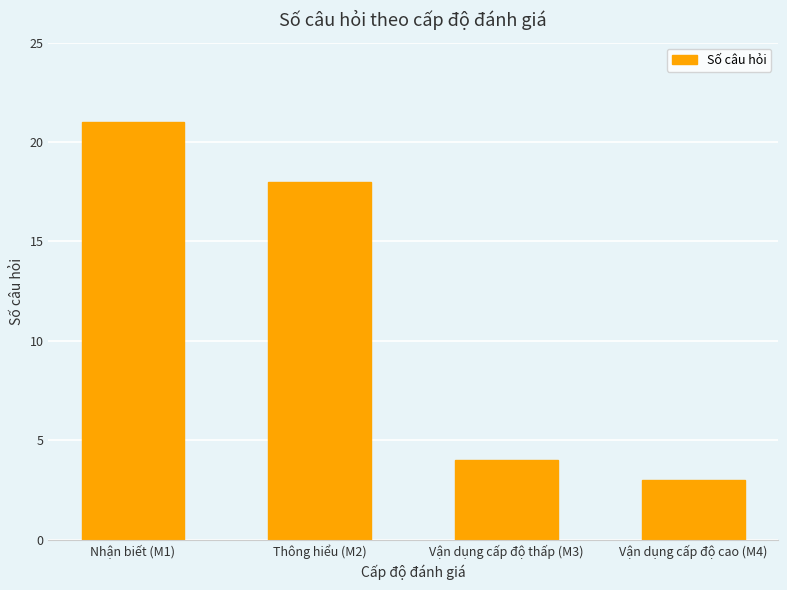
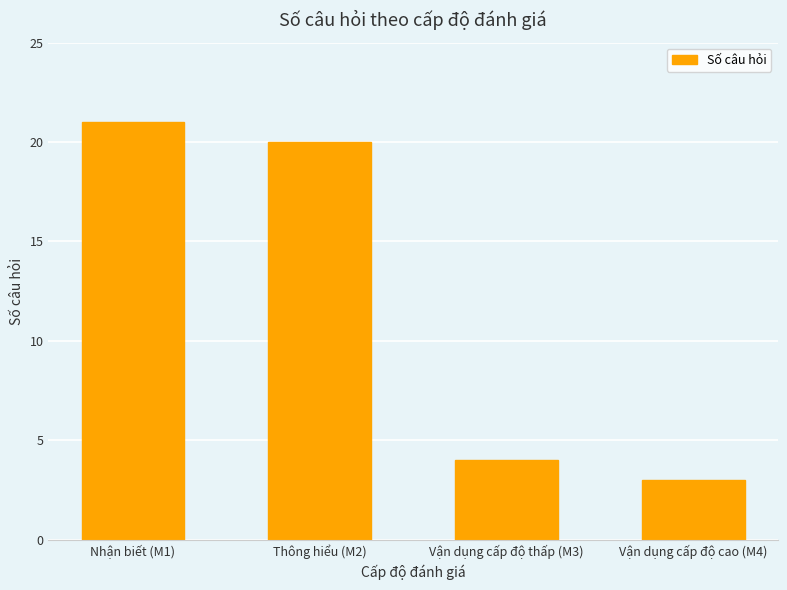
  {
    "Nhận biết (M1)": 21,
-   "Thông hiểu (M2)": 18,
+   "Thông hiểu (M2)": 20,
    "Vận dụng cấp độ thấp (M3)": 4,
    "Vận dụng cấp độ cao (M4)": 3
  }
